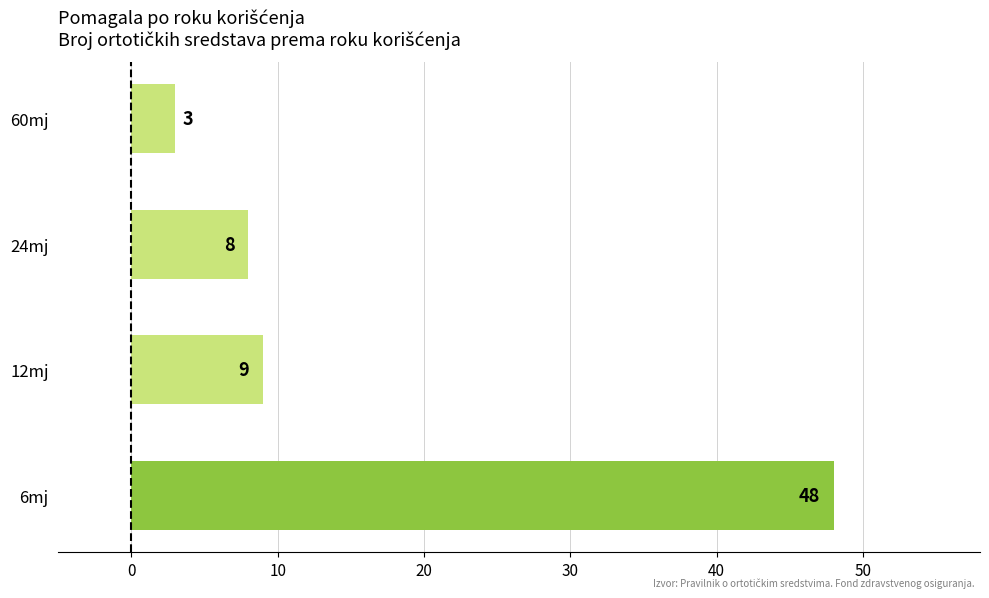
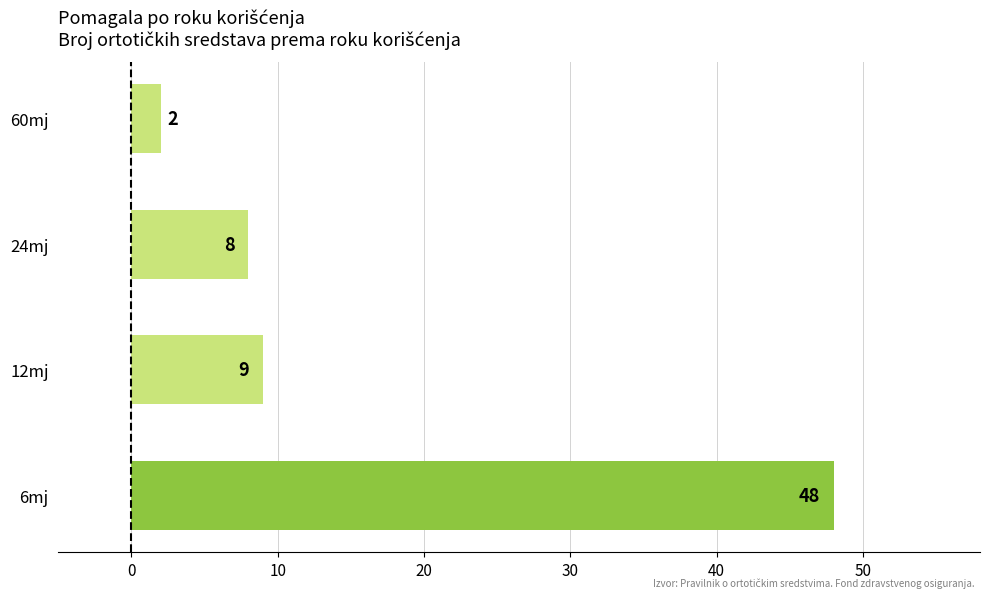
  {
-   "60mj": 3,
+   "60mj": 2,
    "24mj": 8,
    "12mj": 9,
    "6mj": 48
  }
